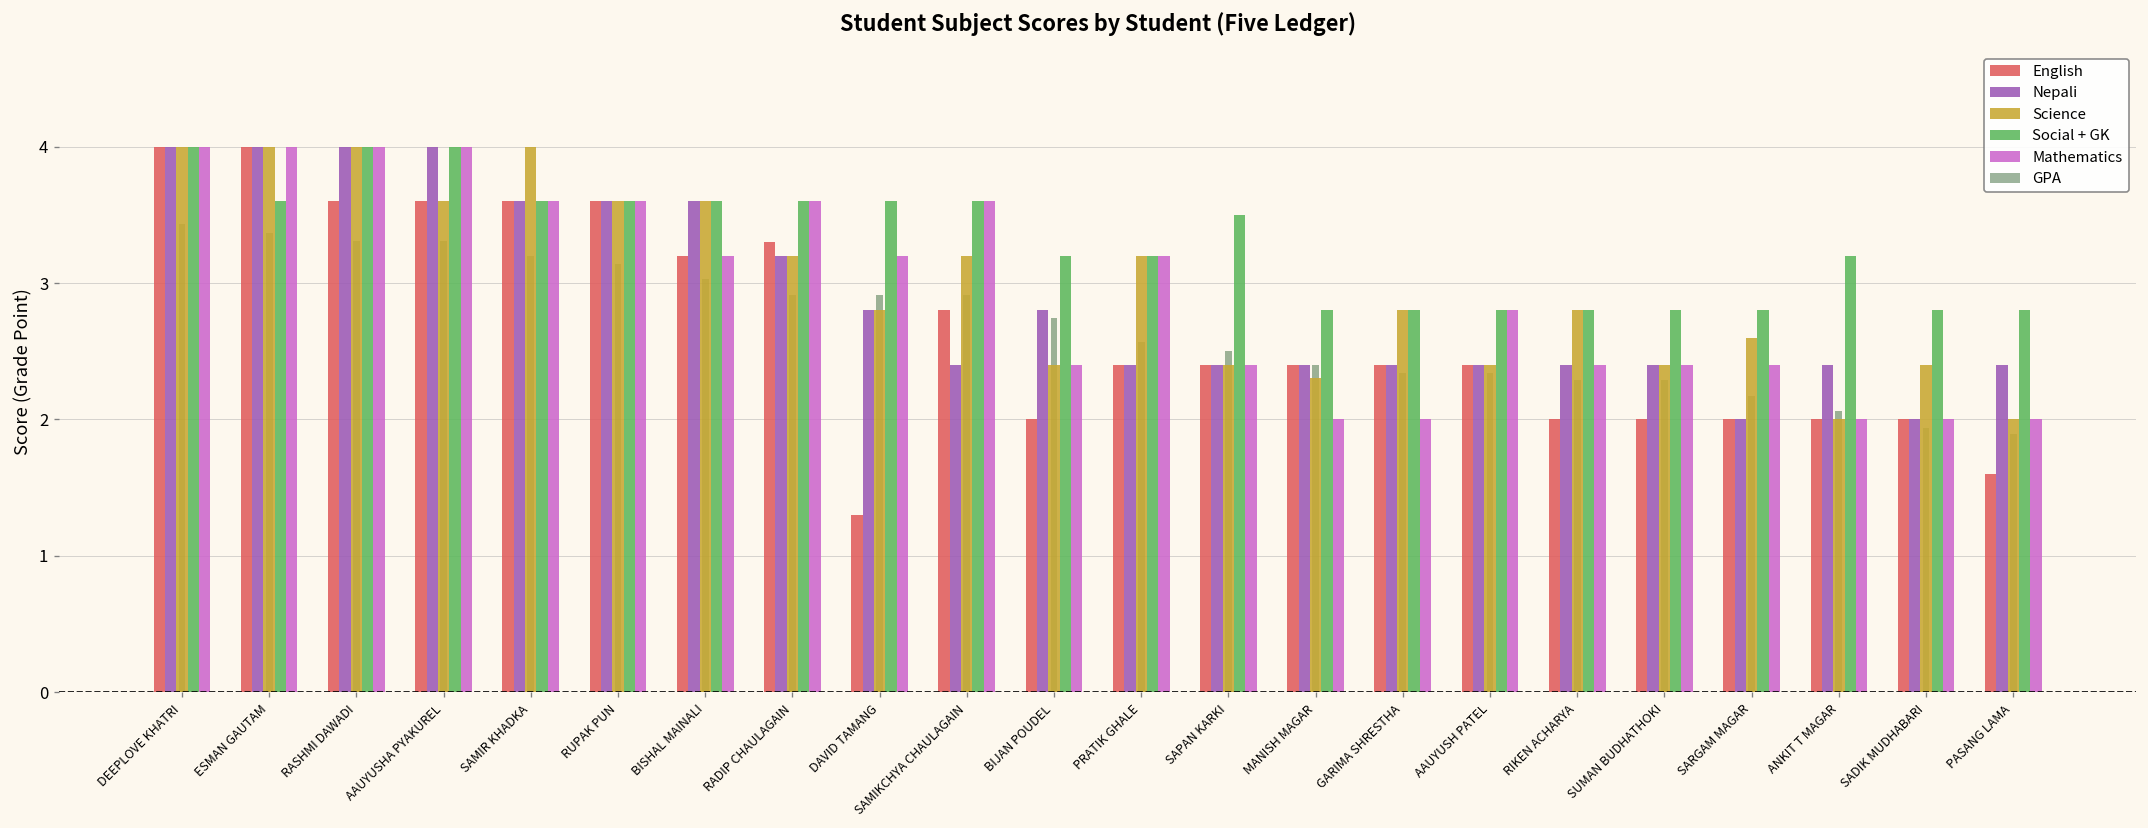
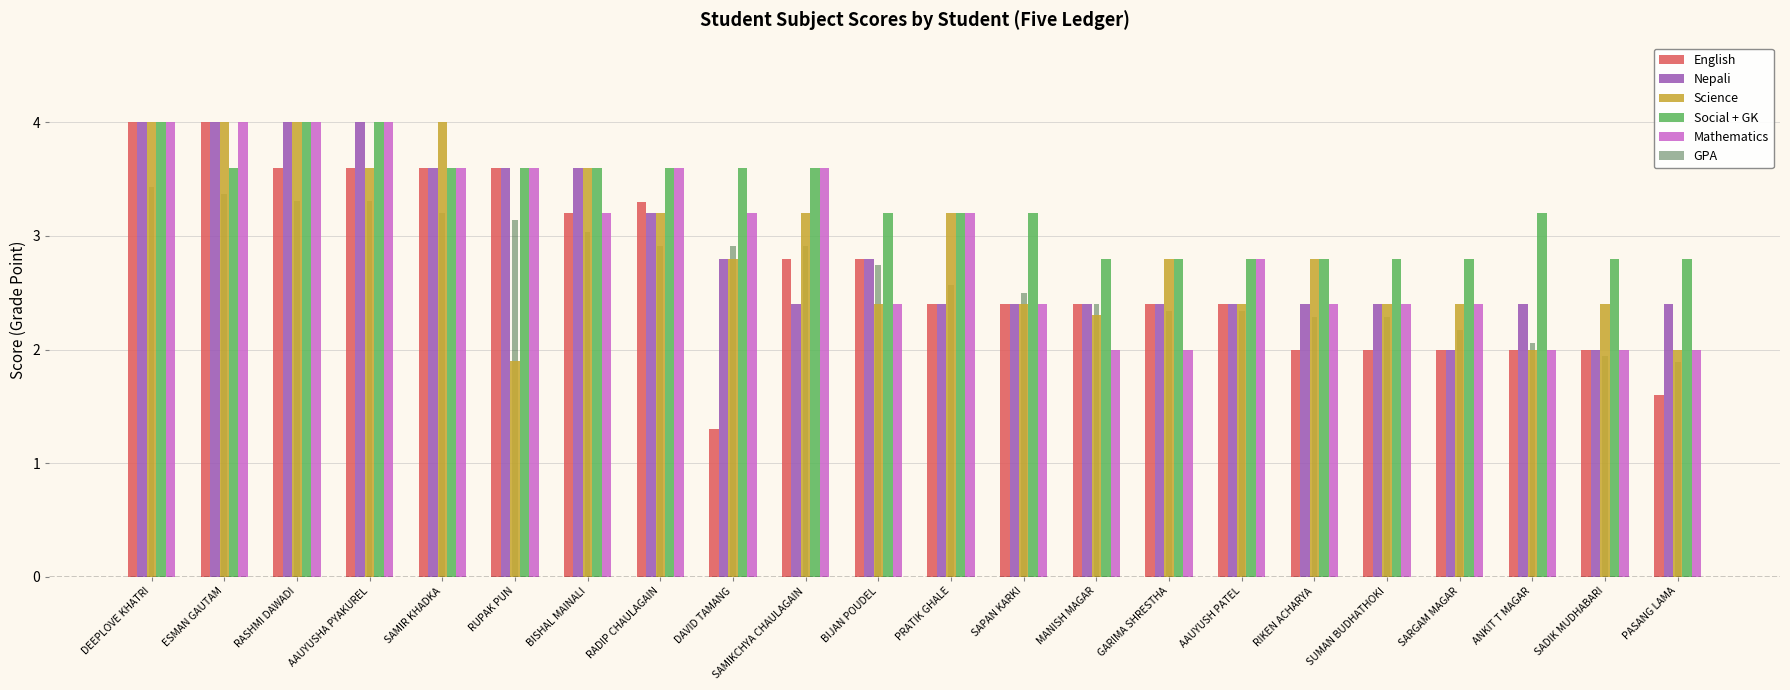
  {
    "English": {
      "DEEPLOVE KHATRI": 4.0,
      "ESMAN GAUTAM": 4.0,
      "RASHMI DAWADI": 3.6,
      "AAUYUSHA PYAKUREL": 3.6,
      "SAMIR KHADKA": 3.6,
      "RUPAK PUN": 3.6,
      "BISHAL MAINALI": 3.2,
      "RADIP CHAULAGAIN": 3.3,
      "DAVID TAMANG": 1.3,
      "SAMIKCHYA CHAULAGAIN": 2.8,
-     "BIJAN POUDEL": 2.0,
+     "BIJAN POUDEL": 2.8,
      "PRATIK GHALE": 2.4,
      "SAPAN KARKI": 2.4,
      "MANISH MAGAR": 2.4,
      "GARIMA SHRESTHA": 2.4,
      "AAUYUSH PATEL": 2.4,
      "RIKEN ACHARYA": 2.0,
      "SUMAN BUDHATHOKI": 2.0,
      "SARGAM MAGAR": 2.0,
      "ANKIT T MAGAR": 2.0,
      "SADIK MUDHABARI": 2.0,
      "PASANG LAMA": 1.6
    },
    "Science": {
      "DEEPLOVE KHATRI": 4.0,
      "ESMAN GAUTAM": 4.0,
      "RASHMI DAWADI": 4.0,
      "AAUYUSHA PYAKUREL": 3.6,
      "SAMIR KHADKA": 4.0,
-     "RUPAK PUN": 3.6,
+     "RUPAK PUN": 1.9,
      "BISHAL MAINALI": 3.6,
      "RADIP CHAULAGAIN": 3.2,
      "SAMIKCHYA CHAULAGAIN": 3.2,
      "PRATIK GHALE": 3.2,
      "GARIMA SHRESTHA": 2.8,
      "AAUYUSH PATEL": 2.4,
      "RIKEN ACHARYA": 2.8,
      "SUMAN BUDHATHOKI": 2.4,
-     "SARGAM MAGAR": 2.6,
+     "SARGAM MAGAR": 2.4,
      "SADIK MUDHABARI": 2.4,
      "PASANG LAMA": 2.0
    },
    "Social + GK": {
      "DEEPLOVE KHATRI": 4.0,
      "ESMAN GAUTAM": 3.6,
      "RASHMI DAWADI": 4.0,
      "AAUYUSHA PYAKUREL": 4.0,
      "SAMIR KHADKA": 3.6,
      "RUPAK PUN": 3.6,
      "BISHAL MAINALI": 3.6,
      "RADIP CHAULAGAIN": 3.6,
      "DAVID TAMANG": 3.6,
      "SAMIKCHYA CHAULAGAIN": 3.6,
      "BIJAN POUDEL": 3.2,
      "PRATIK GHALE": 3.2,
-     "SAPAN KARKI": 3.5,
+     "SAPAN KARKI": 3.2,
      "MANISH MAGAR": 2.8,
      "GARIMA SHRESTHA": 2.8,
      "AAUYUSH PATEL": 2.8,
      "RIKEN ACHARYA": 2.8,
      "SUMAN BUDHATHOKI": 2.8,
      "SARGAM MAGAR": 2.8,
      "ANKIT T MAGAR": 3.2,
      "SADIK MUDHABARI": 2.8,
      "PASANG LAMA": 2.8
    },
    "GPA": {
      "DAVID TAMANG": 2.9,
      "BIJAN POUDEL": 2.74,
      "SAPAN KARKI": 2.5,
      "MANISH MAGAR": 2.4,
      "ANKIT T MAGAR": 2.06
    }
  }
